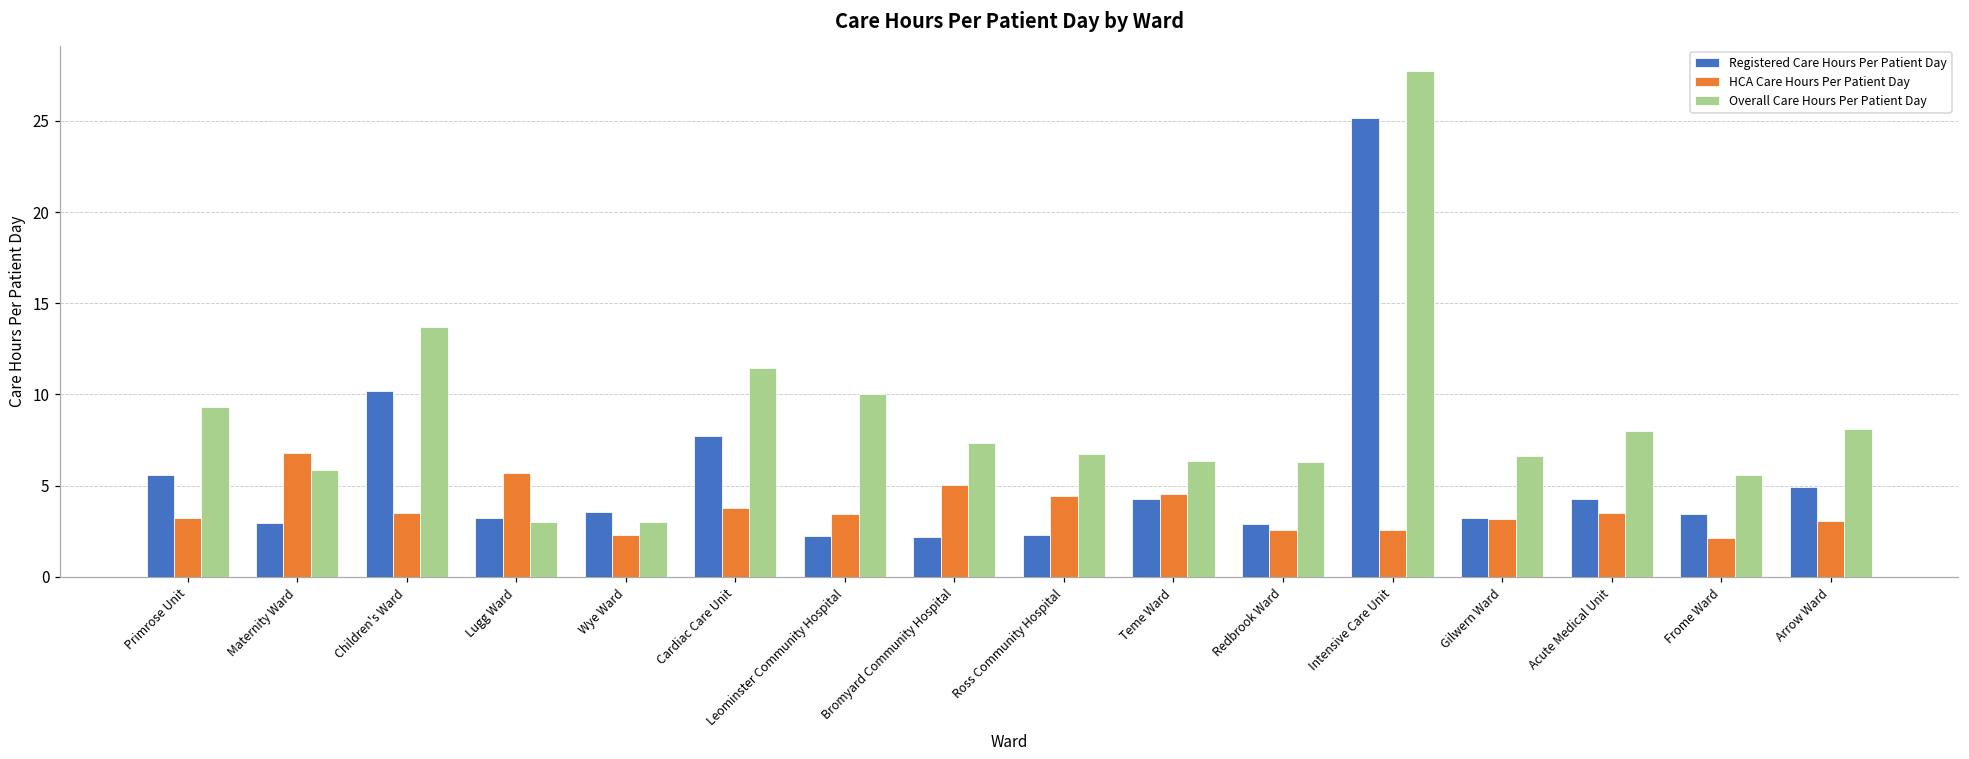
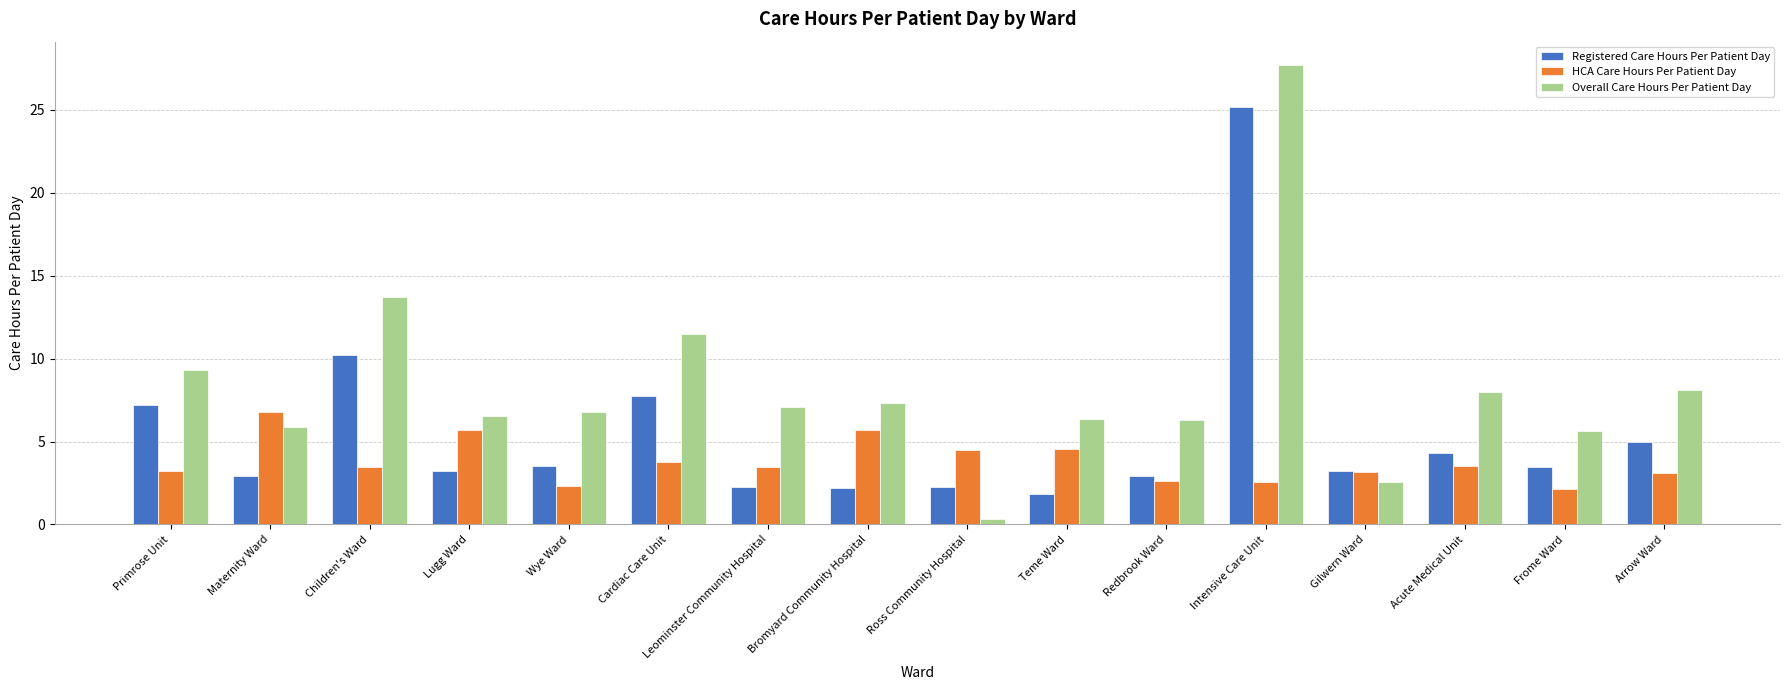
  {
    "Registered Care Hours Per Patient Day": {
-     "Primrose Unit": 5.6,
+     "Primrose Unit": 7.2,
      "Maternity Ward": 2.9,
      "Children's Ward": 10.2,
      "Lugg Ward": 3.2,
      "Wye Ward": 3.5,
      "Cardiac Care Unit": 7.7,
      "Leominster Community Hospital": 2.3,
      "Bromyard Community Hospital": 2.2,
      "Ross Community Hospital": 2.3,
-     "Teme Ward": 4.3,
+     "Teme Ward": 1.8,
      "Redbrook Ward": 2.9,
      "Intensive Care Unit": 25.2,
      "Gilwern Ward": 3.2,
      "Acute Medical Unit": 4.3,
      "Frome Ward": 3.5,
      "Arrow Ward": 4.9
    },
    "HCA Care Hours Per Patient Day": {
      "Primrose Unit": 3.2,
      "Maternity Ward": 6.8,
      "Children's Ward": 3.5,
      "Lugg Ward": 5.7,
      "Wye Ward": 2.3,
      "Cardiac Care Unit": 3.8,
      "Leominster Community Hospital": 3.4,
-     "Bromyard Community Hospital": 5.0,
+     "Bromyard Community Hospital": 5.7,
      "Ross Community Hospital": 4.5,
      "Teme Ward": 4.6,
      "Redbrook Ward": 2.6,
      "Intensive Care Unit": 2.6,
      "Gilwern Ward": 3.2,
      "Acute Medical Unit": 3.5,
      "Frome Ward": 2.2,
      "Arrow Ward": 3.1
    },
    "Overall Care Hours Per Patient Day": {
      "Primrose Unit": 9.3,
      "Maternity Ward": 5.8,
      "Children's Ward": 13.7,
-     "Lugg Ward": 3.0,
-     "Wye Ward": 3.0,
+     "Lugg Ward": 6.6,
+     "Wye Ward": 6.8,
      "Cardiac Care Unit": 11.5,
-     "Leominster Community Hospital": 10.1,
+     "Leominster Community Hospital": 7.1,
      "Bromyard Community Hospital": 7.3,
-     "Ross Community Hospital": 6.7,
+     "Ross Community Hospital": 0.4,
      "Teme Ward": 6.3,
      "Redbrook Ward": 6.3,
      "Intensive Care Unit": 27.7,
-     "Gilwern Ward": 6.6,
+     "Gilwern Ward": 2.6,
      "Acute Medical Unit": 8.0,
      "Frome Ward": 5.6,
      "Arrow Ward": 8.1
    }
  }
